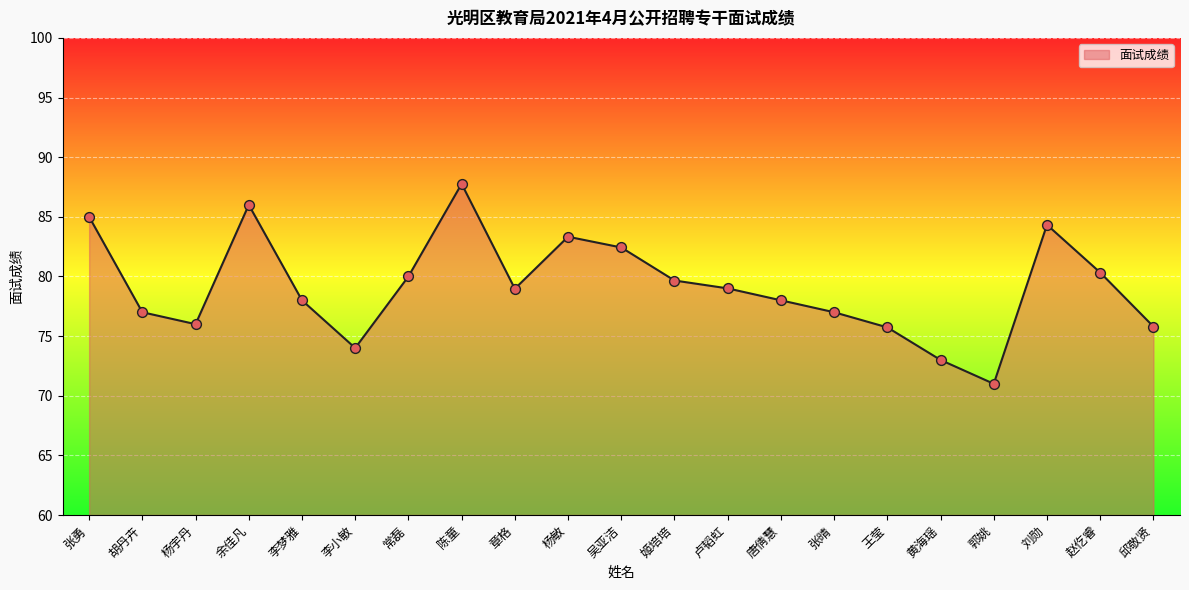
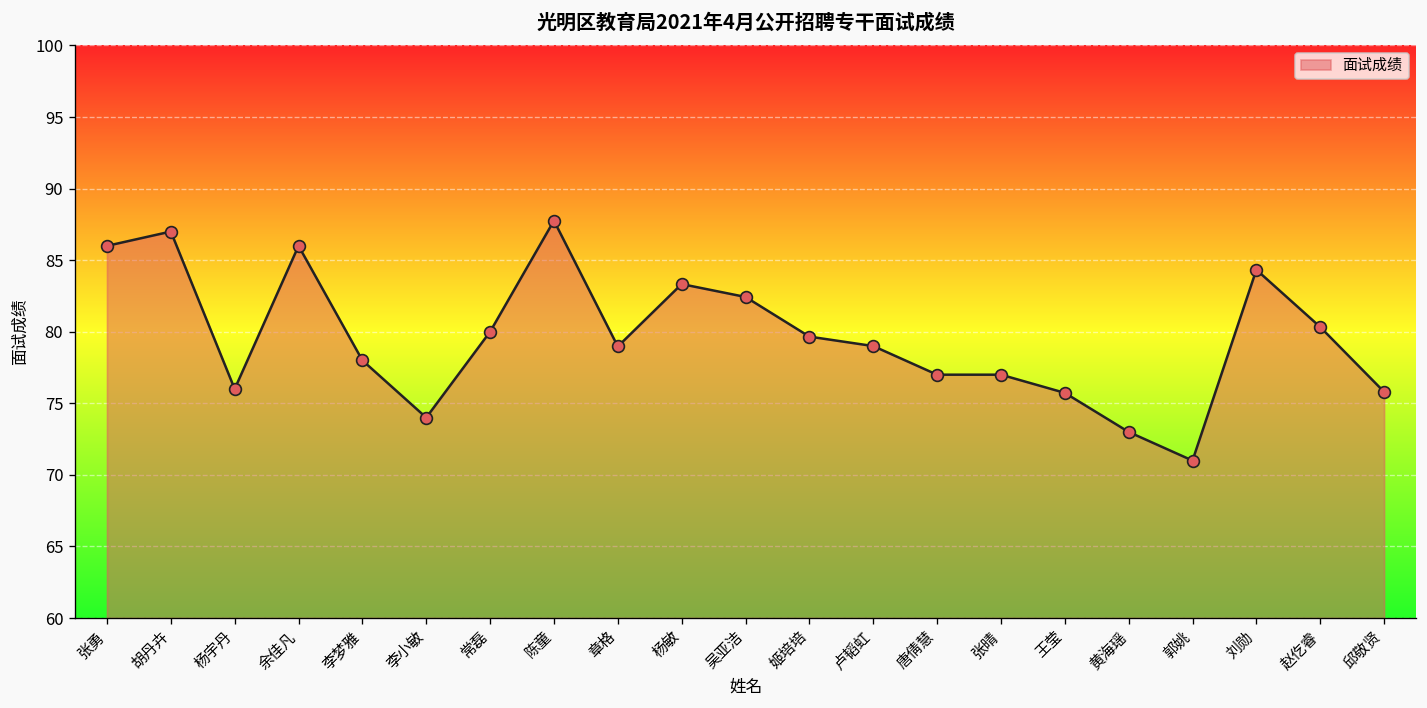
  {
-   "张勇": 85,
-   "胡丹卉": 77,
+   "张勇": 86,
+   "胡丹卉": 87,
    "杨宇丹": 76,
    "余佳凡": 86,
    "李梦雅": 78,
    "李小敏": 74,
    "常磊": 80,
    "陈童": 87.8,
    "章格": 79,
    "杨敏": 83.3,
    "吴亚洁": 82.4,
    "姬培培": 79.7,
    "卢韬虹": 79,
-   "唐倩慧": 78,
+   "唐倩慧": 77,
    "张晴": 77,
    "王莹": 75.7,
    "黄海瑶": 73,
    "郭姚": 71,
    "刘勋": 84.3,
    "赵仡睿": 80.3,
    "邱敬贤": 76
  }
